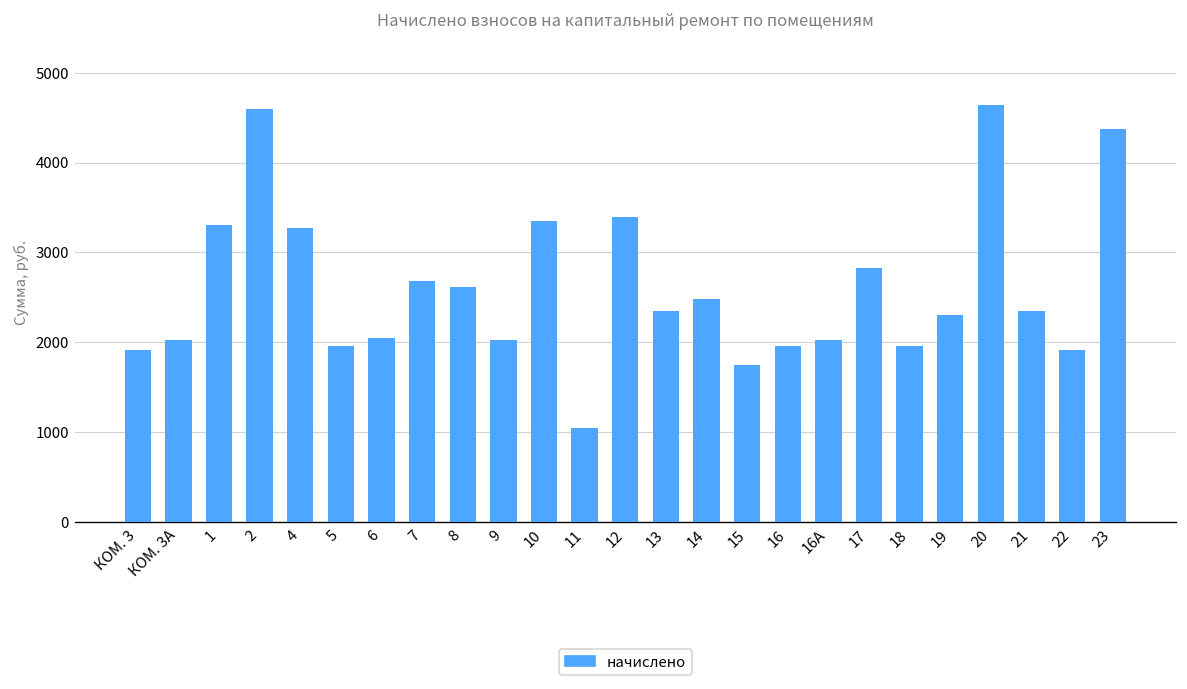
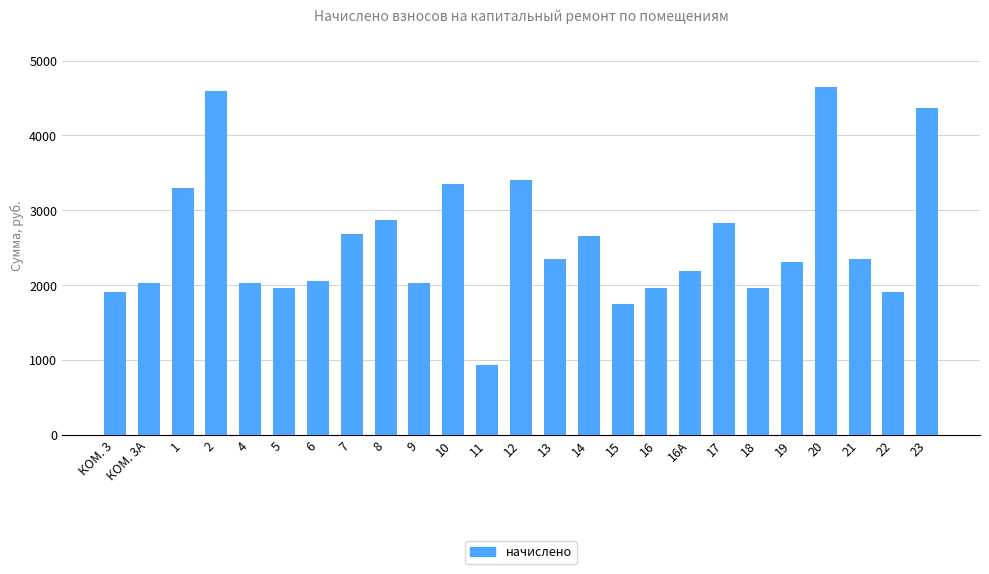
  {
    "КОМ. 3": 1900,
    "КОМ. 3А": 2000,
    "1": 3300,
    "2": 4600,
-   "4": 3300,
+   "4": 2000,
    "5": 2000,
    "6": 2000,
    "7": 2700,
-   "8": 2600,
+   "8": 2900,
    "9": 2000,
    "10": 3400,
-   "11": 1000,
+   "11": 900,
    "12": 3400,
    "13": 2300,
-   "14": 2500,
+   "14": 2700,
    "15": 1700,
    "16": 2000,
-   "16А": 2000,
+   "16А": 2200,
    "17": 2800,
    "18": 2000,
    "19": 2300,
    "20": 4600,
    "21": 2300,
    "22": 1900,
    "23": 4400
  }
